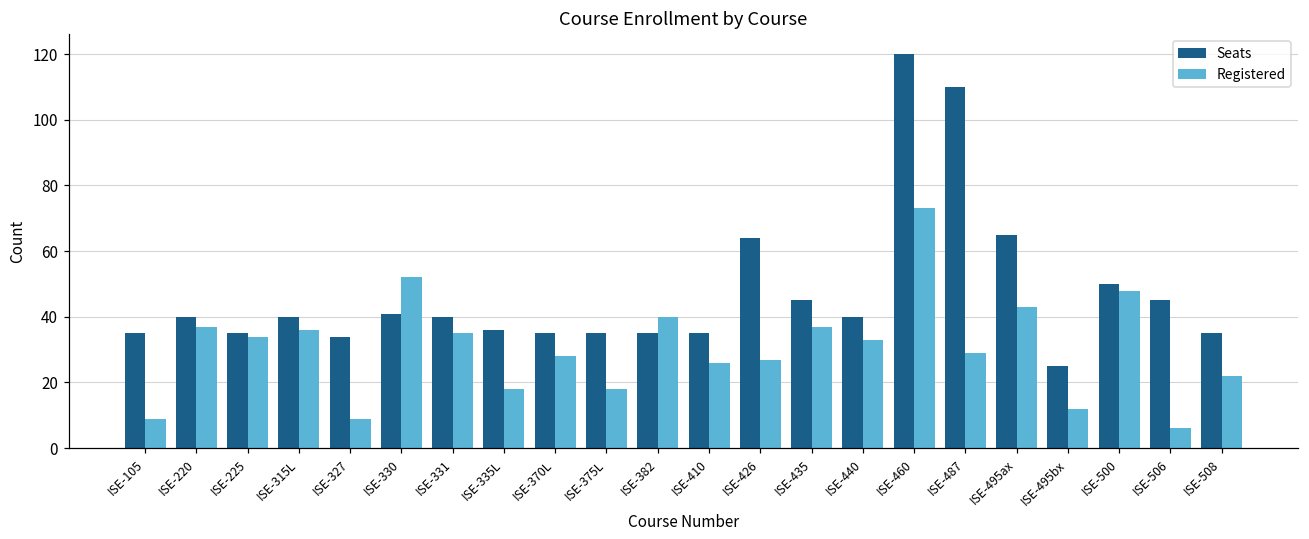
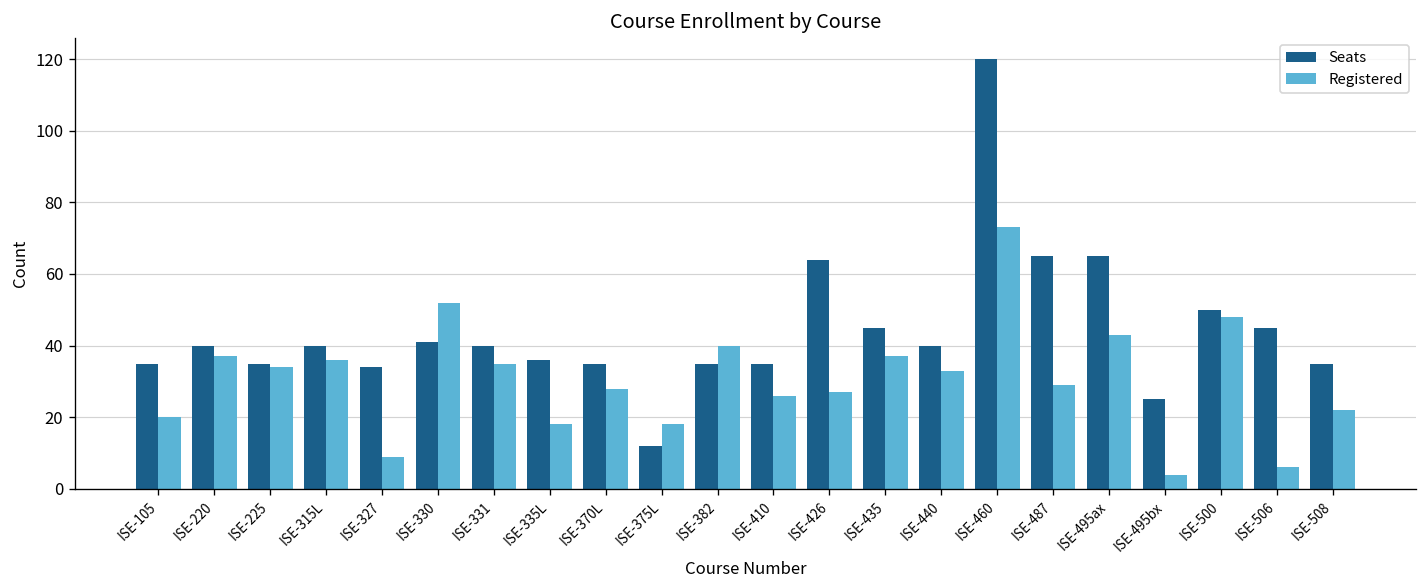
  {
    "Seats": {
      "ISE-105": 35,
      "ISE-220": 40,
      "ISE-225": 35,
      "ISE-315L": 40,
      "ISE-327": 34,
      "ISE-330": 41,
      "ISE-331": 40,
      "ISE-335L": 36,
      "ISE-370L": 35,
-     "ISE-375L": 35,
+     "ISE-375L": 12,
      "ISE-382": 35,
      "ISE-410": 35,
      "ISE-426": 64,
      "ISE-435": 45,
      "ISE-440": 40,
      "ISE-460": 120,
-     "ISE-487": 110,
+     "ISE-487": 65,
      "ISE-495ax": 65,
      "ISE-495bx": 25,
      "ISE-500": 50,
      "ISE-506": 45,
      "ISE-508": 35
    },
    "Registered": {
-     "ISE-105": 9,
+     "ISE-105": 20,
      "ISE-220": 37,
      "ISE-225": 34,
      "ISE-315L": 36,
      "ISE-327": 9,
      "ISE-330": 52,
      "ISE-331": 35,
      "ISE-335L": 18,
      "ISE-370L": 28,
      "ISE-375L": 18,
      "ISE-382": 40,
      "ISE-410": 26,
      "ISE-426": 27,
      "ISE-435": 37,
      "ISE-440": 33,
      "ISE-460": 73,
      "ISE-487": 29,
      "ISE-495ax": 43,
-     "ISE-495bx": 12,
+     "ISE-495bx": 4,
      "ISE-500": 48,
      "ISE-506": 6,
      "ISE-508": 22
    }
  }
